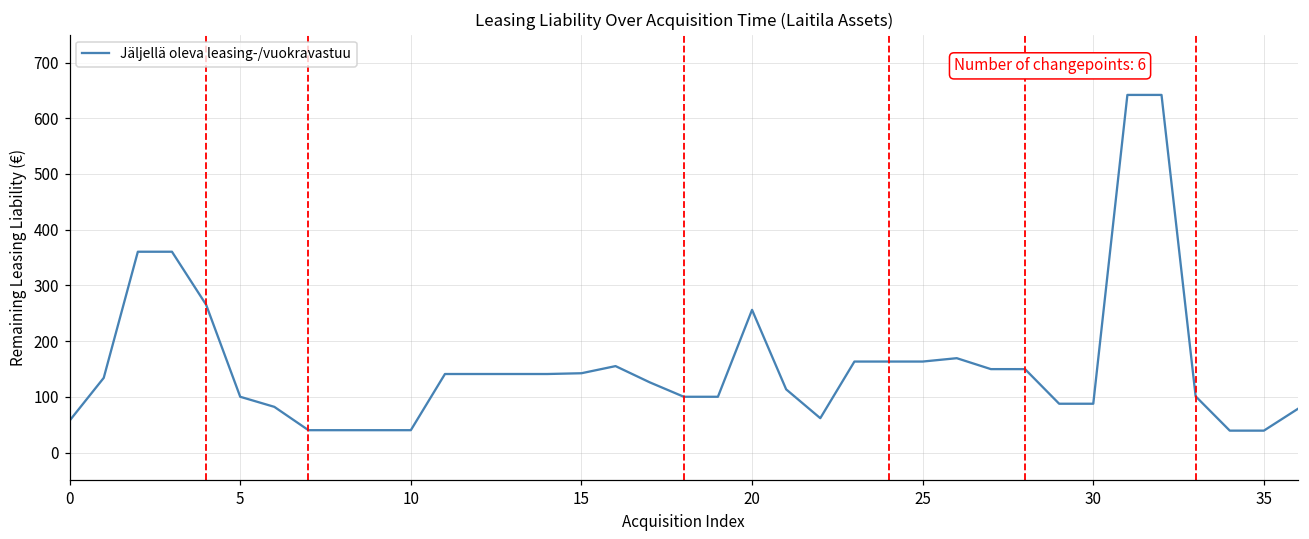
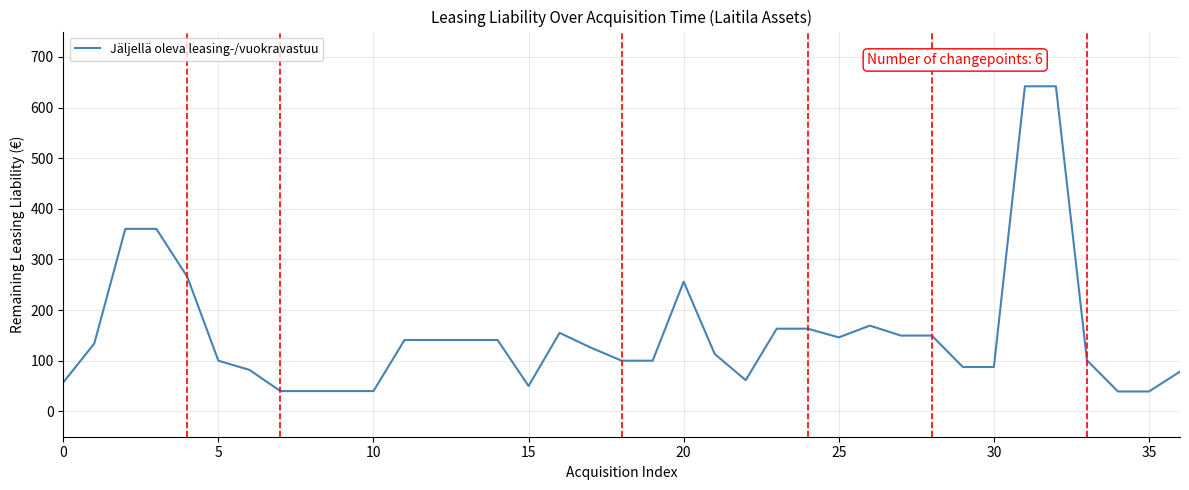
  {
    "0": 60,
    "5": 100,
    "10": 40,
-   "15": 140,
+   "15": 50,
    "20": 260,
-   "25": 160,
+   "25": 150,
    "30": 90,
    "35": 40
  }
